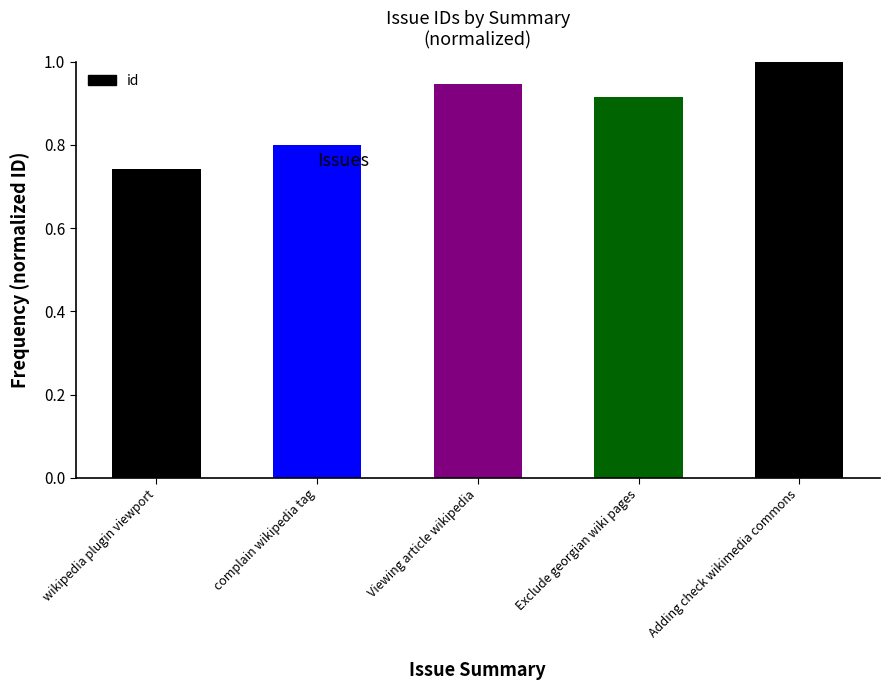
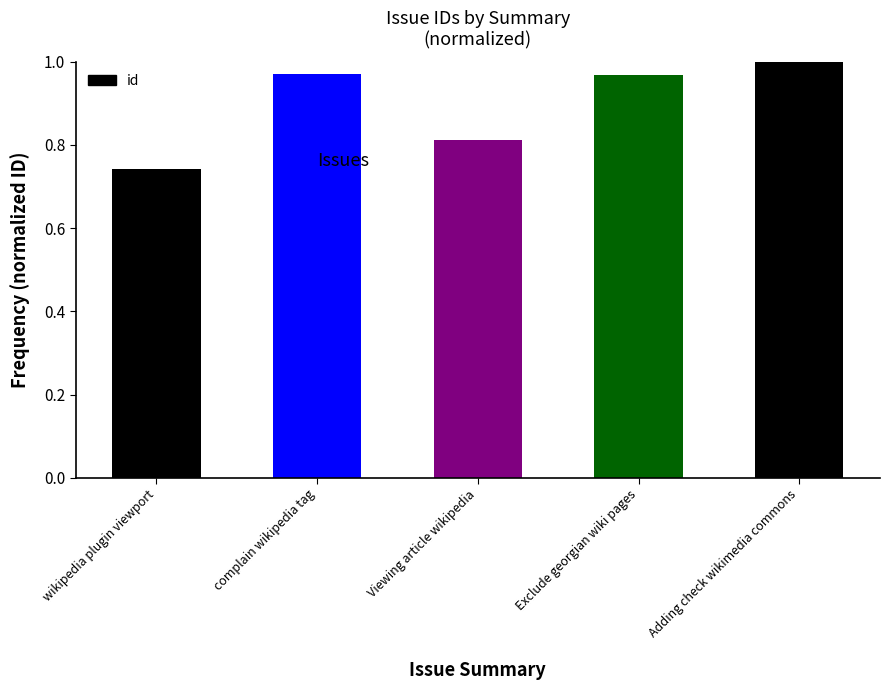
  {
    "wikipedia plugin viewport": 0.74,
-   "complain wikipedia tag": 0.80,
-   "Viewing article wikipedia": 0.95,
-   "Exclude georgian wiki pages": 0.91,
+   "complain wikipedia tag": 0.97,
+   "Viewing article wikipedia": 0.81,
+   "Exclude georgian wiki pages": 0.97,
    "Adding check wikimedia commons": 1.00
  }
